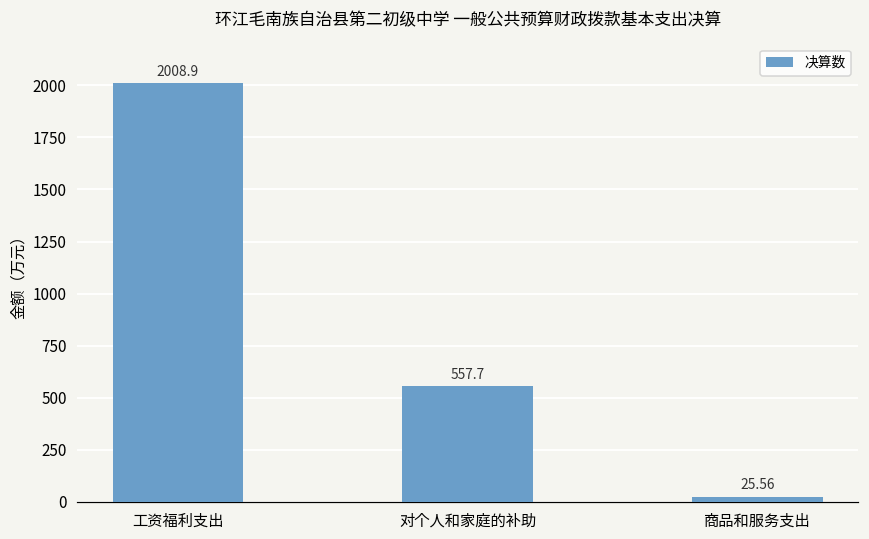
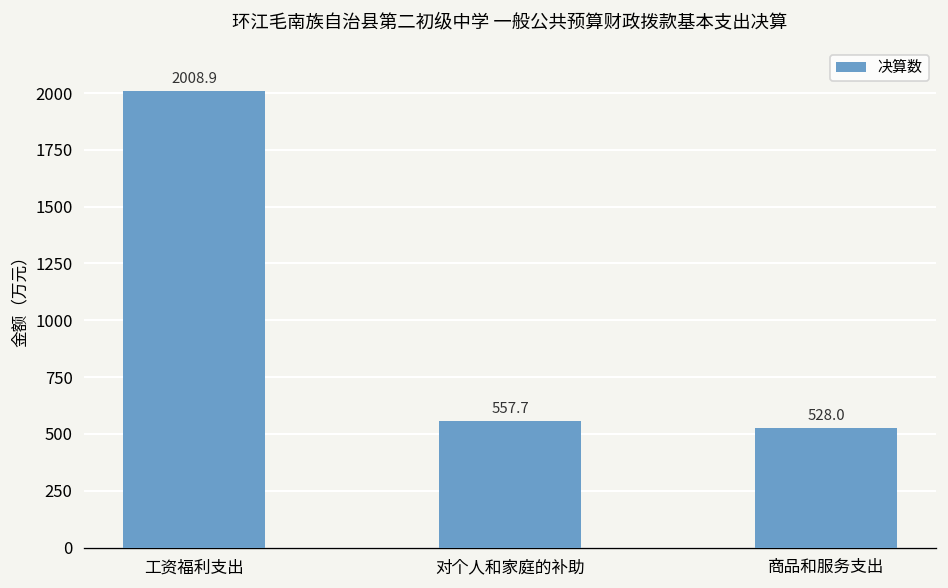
  {
    "工资福利支出": 2008.9,
    "对个人和家庭的补助": 557.7,
-   "商品和服务支出": 25.56
+   "商品和服务支出": 528.0
  }
